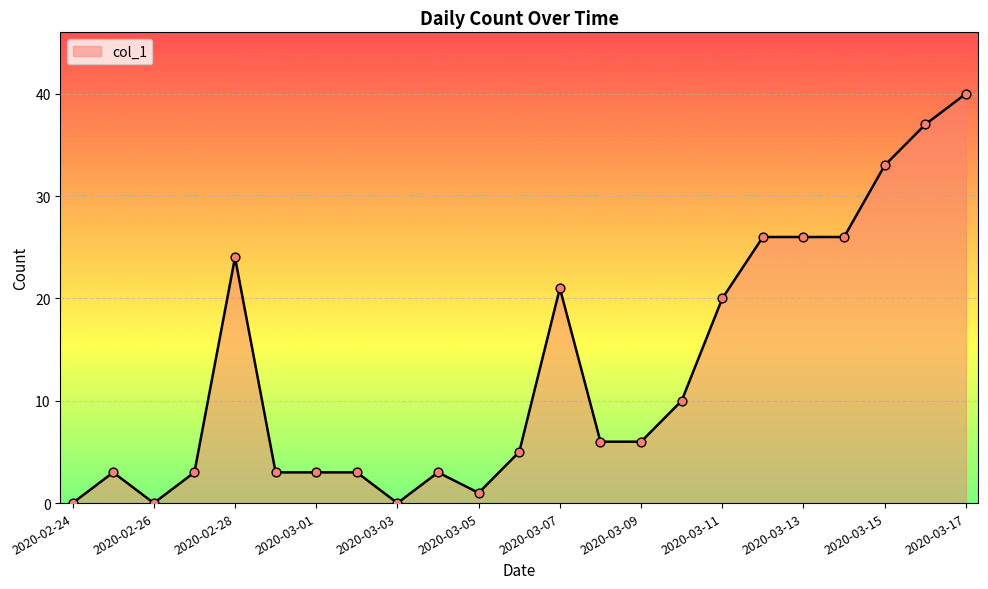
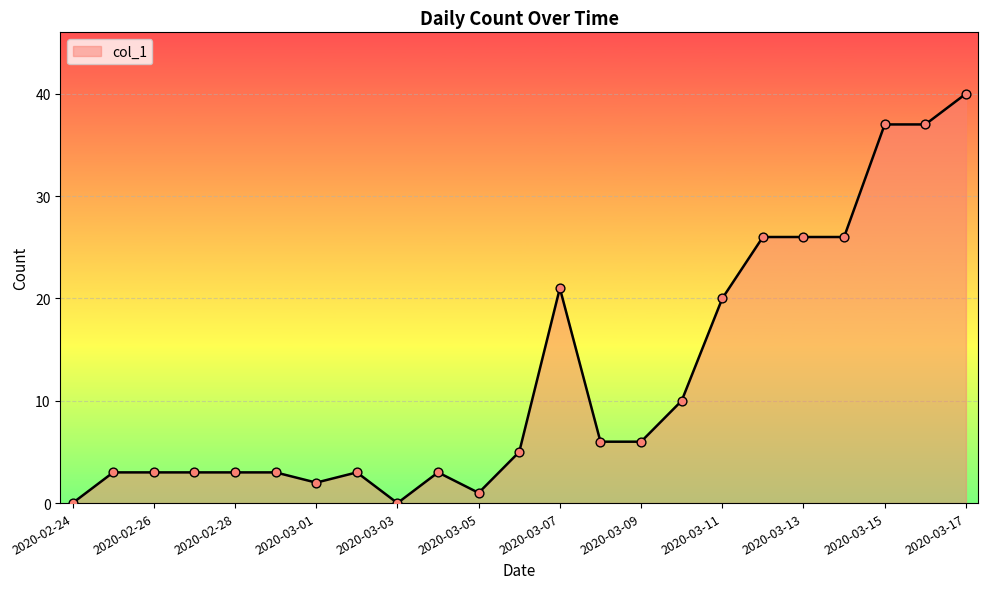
  {
    "2020-02-24": 0,
-   "2020-02-26": 0,
-   "2020-02-28": 24,
-   "2020-03-01": 3,
+   "2020-02-26": 3,
+   "2020-02-28": 3,
+   "2020-03-01": 2,
    "2020-03-03": 0,
    "2020-03-05": 1,
    "2020-03-07": 21,
    "2020-03-09": 6,
    "2020-03-11": 20,
    "2020-03-13": 26,
-   "2020-03-15": 33,
+   "2020-03-15": 37,
    "2020-03-17": 40
  }
